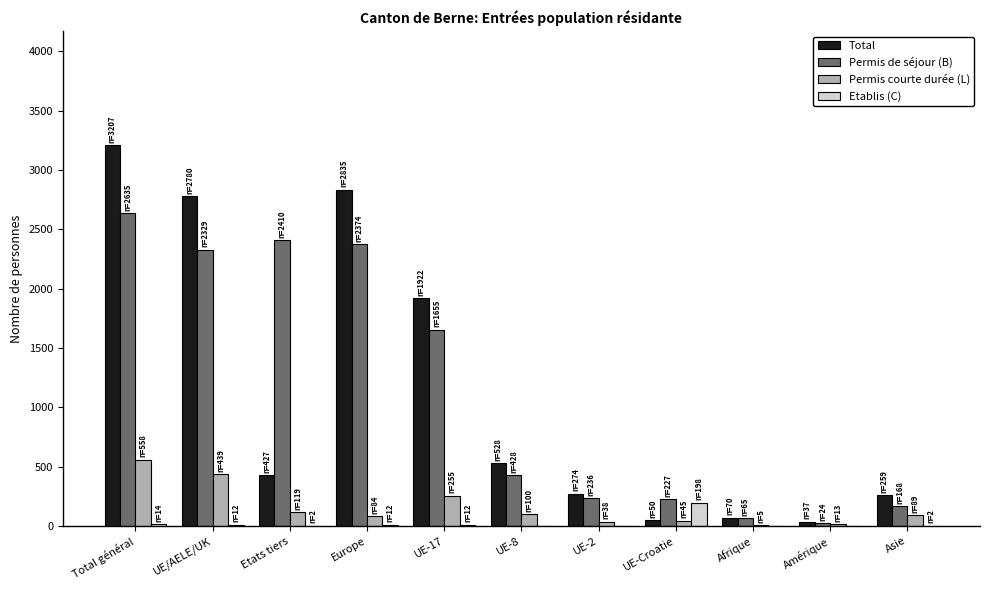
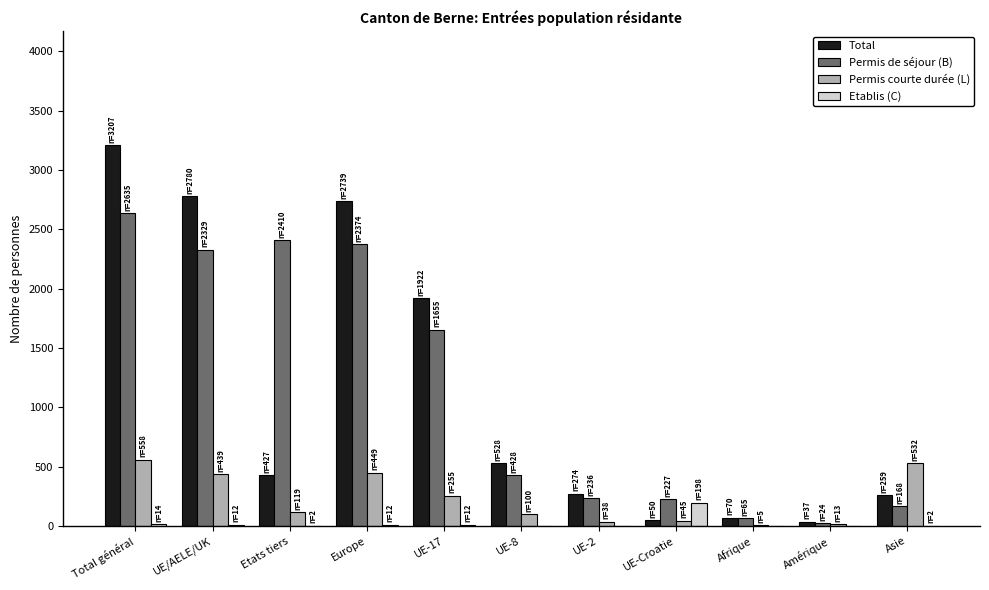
  {
    "Total": {
      "Total général": 3207,
      "UE/AELE/UK": 2780,
      "Etats tiers": 427,
-     "Europe": 2835,
+     "Europe": 2739,
      "UE-17": 1922,
      "UE-8": 528,
      "UE-2": 274,
      "UE-Croatie": 50,
      "Afrique": 70,
      "Amérique": 37,
      "Asie": 259
    },
    "Permis de séjour (B)": {
      "Total général": 2635,
      "UE/AELE/UK": 2329,
      "Etats tiers": 2410,
      "Europe": 2374,
      "UE-17": 1655,
      "UE-8": 428,
      "UE-2": 236,
      "UE-Croatie": 227,
      "Afrique": 65,
      "Amérique": 24,
      "Asie": 168
    },
    "Permis courte durée (L)": {
      "Total général": 558,
      "UE/AELE/UK": 439,
      "Etats tiers": 119,
-     "Europe": 84,
+     "Europe": 449,
      "UE-17": 255,
      "UE-8": 100,
      "UE-2": 38,
      "UE-Croatie": 45,
      "Afrique": 5,
      "Amérique": 13,
-     "Asie": 89
+     "Asie": 532
    },
    "Etablis (C)": {
      "Total général": 14,
      "UE/AELE/UK": 12,
      "Etats tiers": 2,
      "Europe": 12,
      "UE-17": 12,
      "UE-Croatie": 198,
      "Asie": 2
    }
  }
